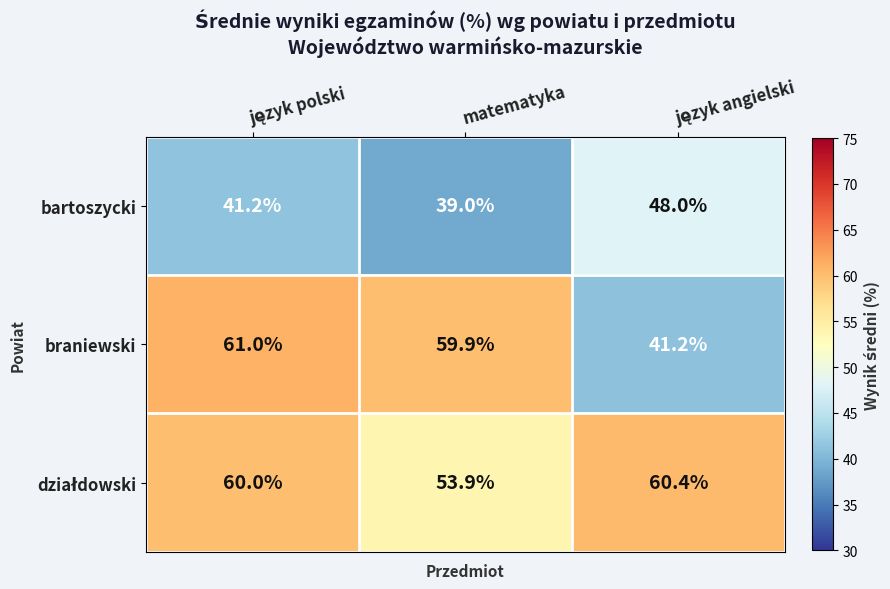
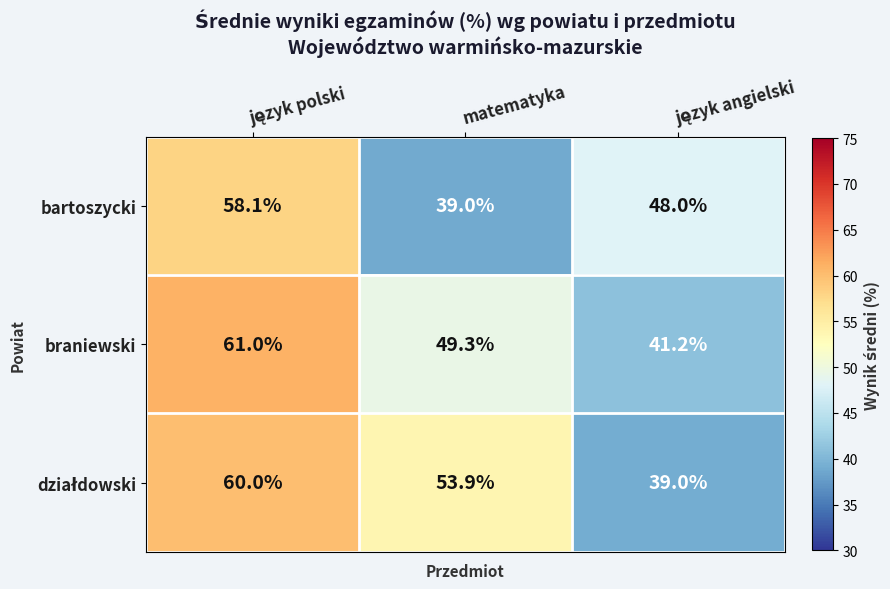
  {
    "bartoszycki": {
-     "język polski": "41.2%",
+     "język polski": "58.1%",
      "matematyka": "39.0%",
      "język angielski": "48.0%"
    },
    "braniewski": {
      "język polski": "61.0%",
-     "matematyka": "59.9%",
+     "matematyka": "49.3%",
      "język angielski": "41.2%"
    },
    "działdowski": {
      "język polski": "60.0%",
      "matematyka": "53.9%",
-     "język angielski": "60.4%"
+     "język angielski": "39.0%"
    }
  }
